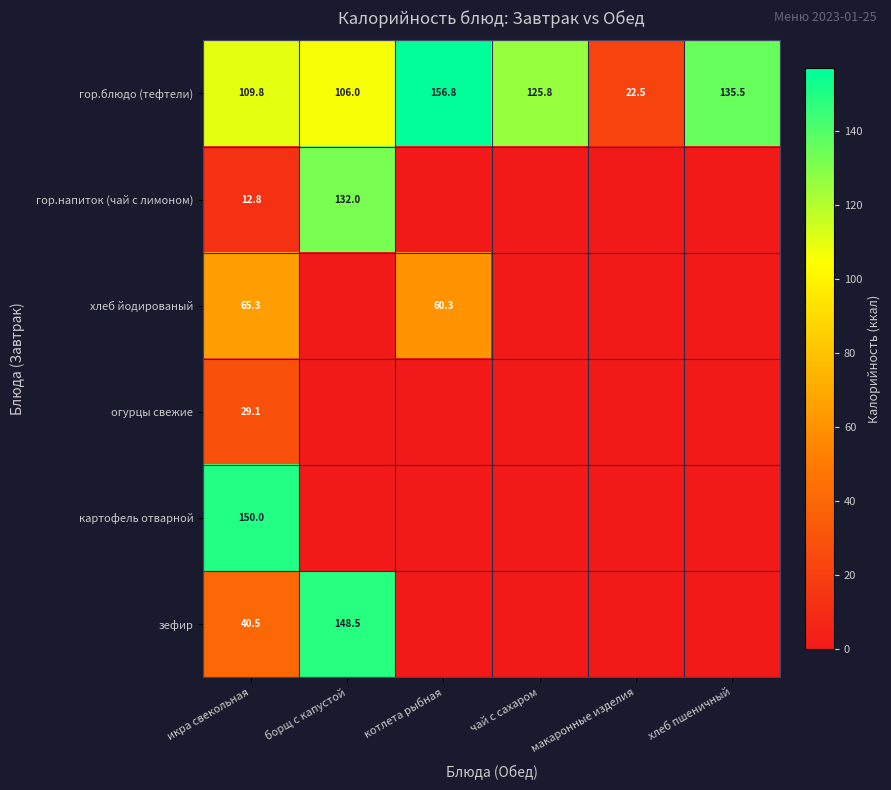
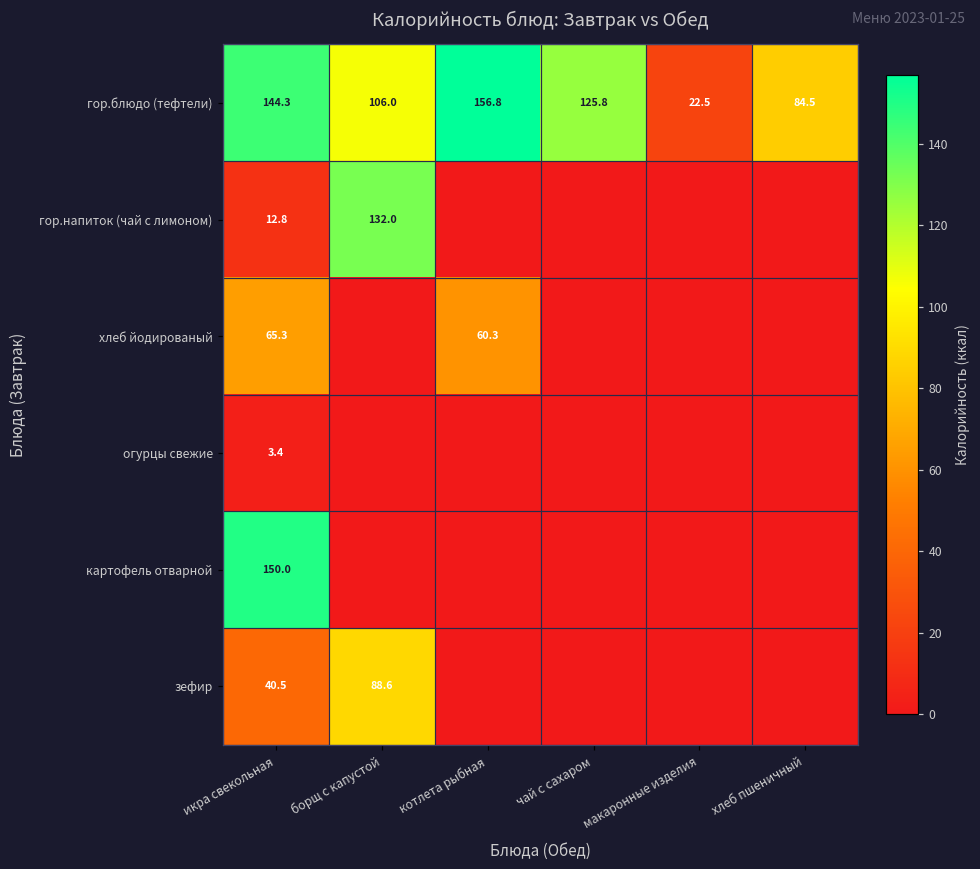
  {
    "гор.блюдо (тефтели)": {
-     "икра свекольная": 109.8,
+     "икра свекольная": 144.3,
      "борщ с капустой": 106.0,
      "котлета рыбная": 156.8,
      "чай с сахаром": 125.8,
      "макаронные изделия": 22.5,
-     "хлеб пшеничный": 135.5
+     "хлеб пшеничный": 84.5
    },
    "гор.напиток (чай с лимоном)": {
      "икра свекольная": 12.8,
      "борщ с капустой": 132.0
    },
    "хлеб йодированый": {
      "икра свекольная": 65.3,
      "котлета рыбная": 60.3
    },
    "огурцы свежие": {
-     "икра свекольная": 29.1
+     "икра свекольная": 3.4
    },
    "картофель отварной": {
      "икра свекольная": 150.0
    },
    "зефир": {
      "икра свекольная": 40.5,
-     "борщ с капустой": 148.5
+     "борщ с капустой": 88.6
    }
  }
